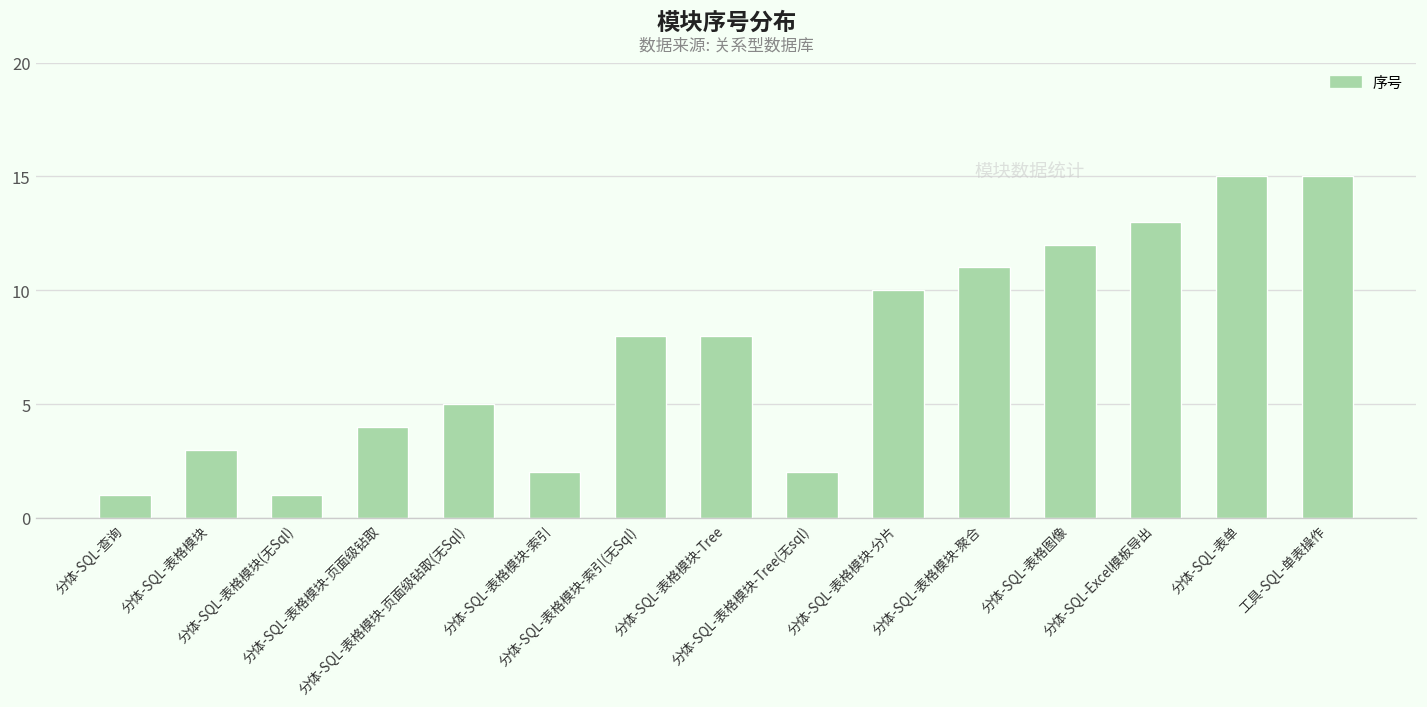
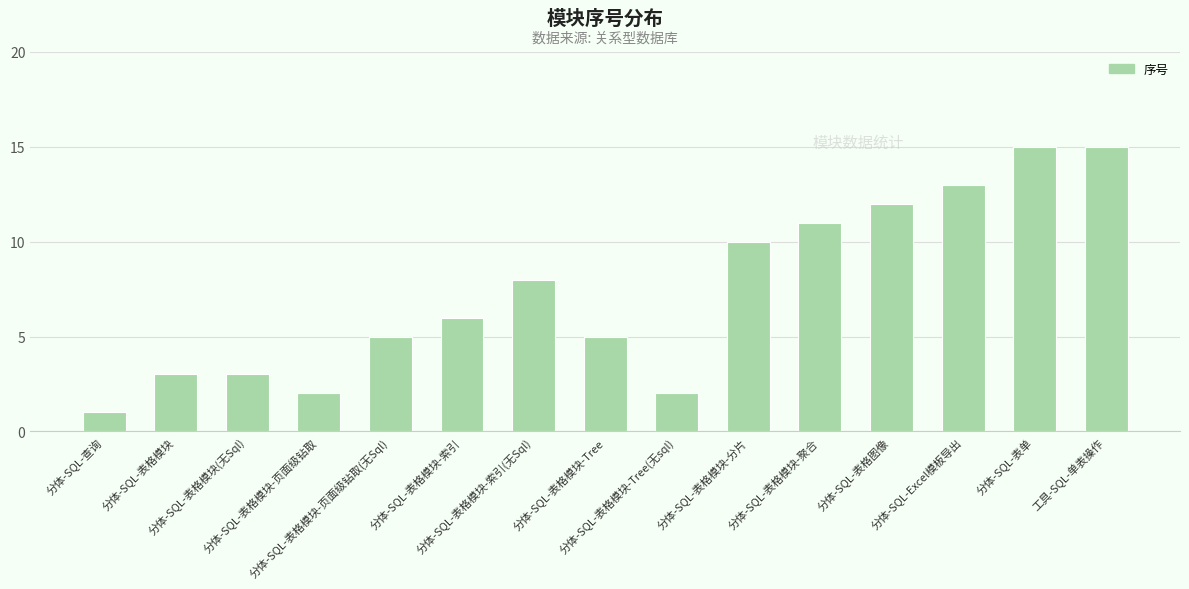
  {
    "分体-SQL-查询": 1,
    "分体-SQL-表格模块": 3,
-   "分体-SQL-表格模块(无Sql)": 1,
-   "分体-SQL-表格模块-页面级钻取": 4,
+   "分体-SQL-表格模块(无Sql)": 3,
+   "分体-SQL-表格模块-页面级钻取": 2,
    "分体-SQL-表格模块-页面级钻取(无Sql)": 5,
-   "分体-SQL-表格模块-索引": 2,
+   "分体-SQL-表格模块-索引": 6,
    "分体-SQL-表格模块-索引(无Sql)": 8,
-   "分体-SQL-表格模块-Tree": 8,
+   "分体-SQL-表格模块-Tree": 5,
    "分体-SQL-表格模块-Tree(无sql)": 2,
    "分体-SQL-表格模块-分片": 10,
    "分体-SQL-表格模块-聚合": 11,
    "分体-SQL-表格图像": 12,
    "分体-SQL-Excel模板导出": 13,
    "分体-SQL-表单": 15,
    "工具-SQL-单表操作": 15
  }
